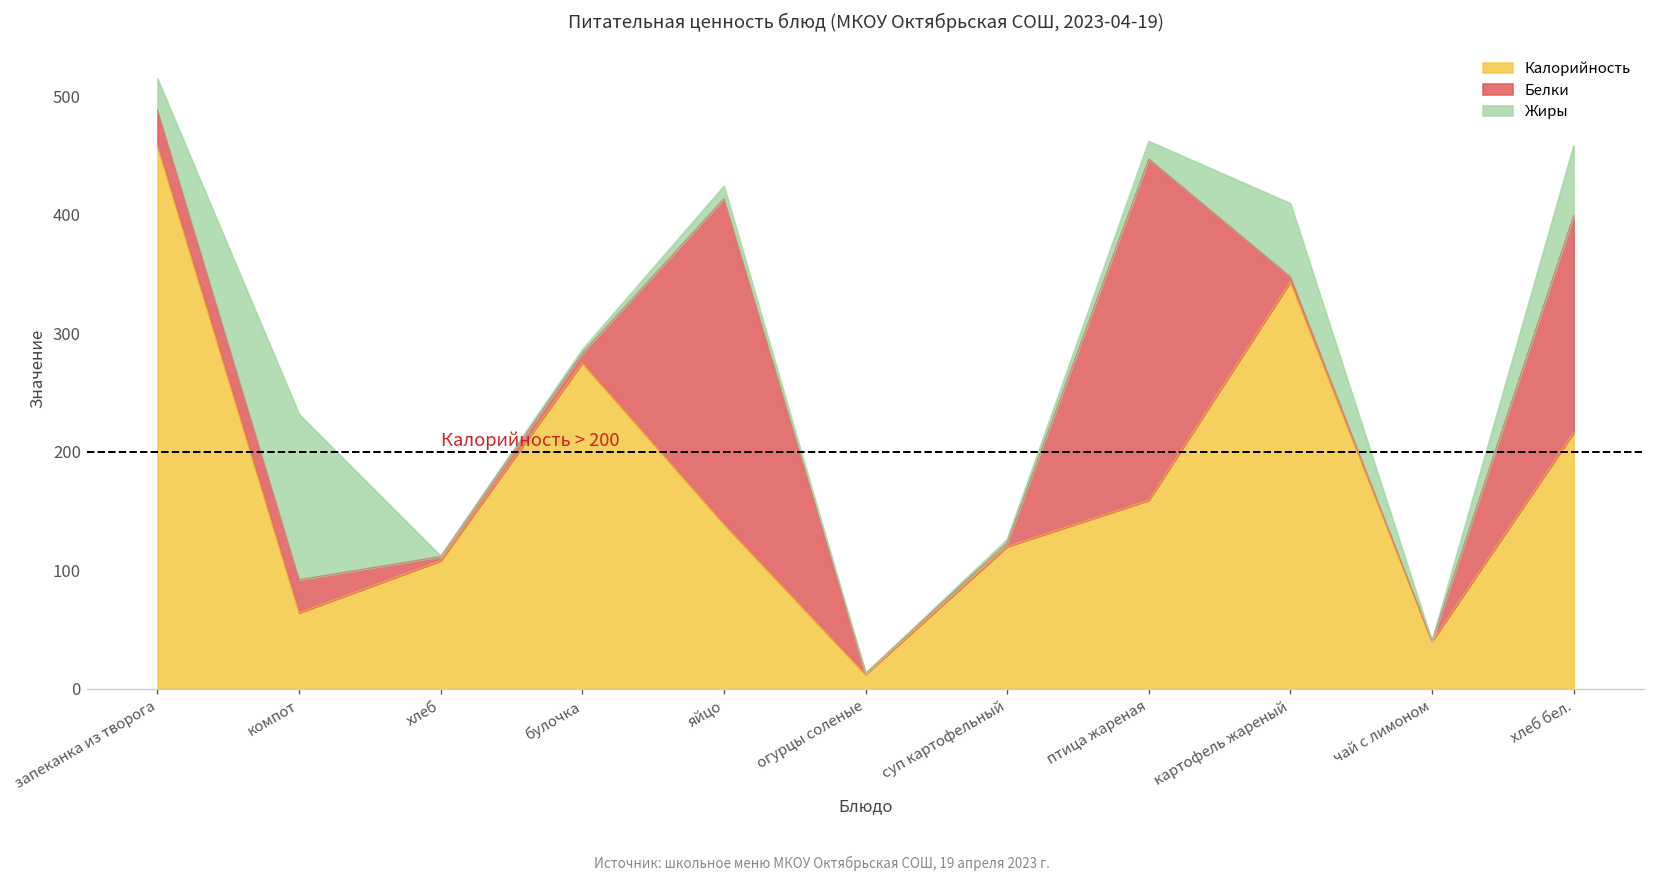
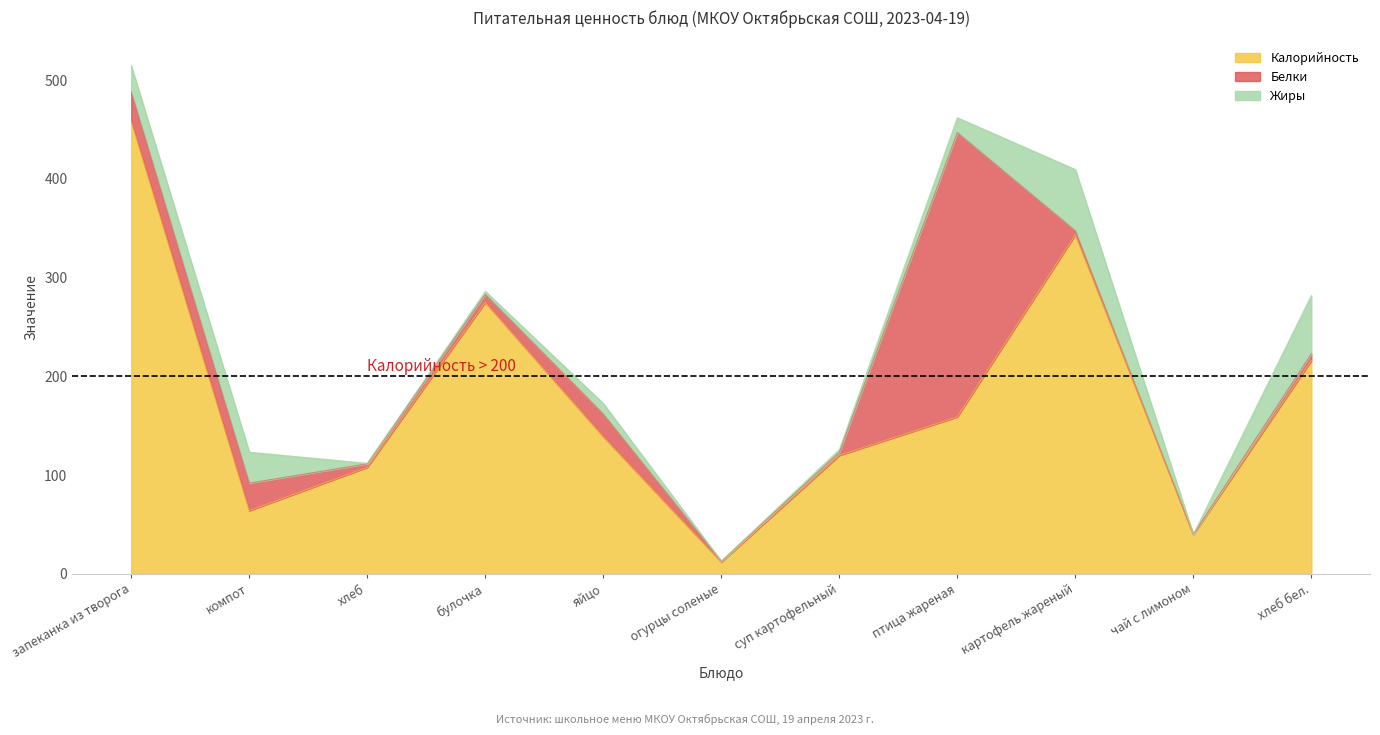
  {
    "Калорийность": {
      "запеканка из творога": 460,
      "компот": 60,
      "хлеб": 110,
      "булочка": 280,
      "яйцо": 140,
      "суп картофельный": 120,
      "птица жареная": 160,
      "картофель жареный": 340,
      "хлеб бел.": 220
    },
    "Белки": {
      "запеканка из творога": 30,
      "компот": 30,
      "булочка": 10,
-     "яйцо": 270,
+     "яйцо": 20,
      "суп картофельный": 0,
      "птица жареная": 290,
      "картофель жареный": 0,
-     "хлеб бел.": 180
+     "хлеб бел.": 10
    },
    "Жиры": {
      "запеканка из творога": 30,
-     "компот": 140,
+     "компот": 30,
      "булочка": 0,
      "яйцо": 10,
      "суп картофельный": 0,
      "птица жареная": 20,
      "картофель жареный": 60,
      "хлеб бел.": 60
    }
  }
